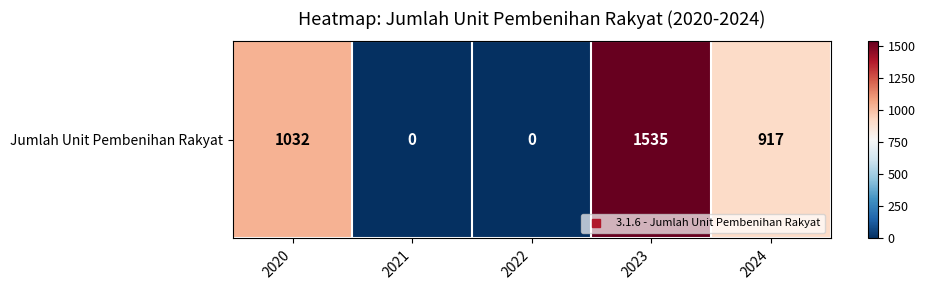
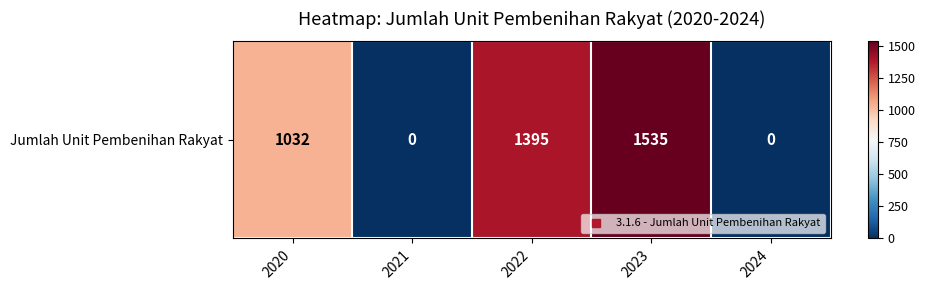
  {
    "Jumlah Unit Pembenihan Rakyat": {
      "2020": 1032,
      "2021": 0,
-     "2022": 0,
+     "2022": 1395,
      "2023": 1535,
-     "2024": 917
+     "2024": 0
    }
  }
